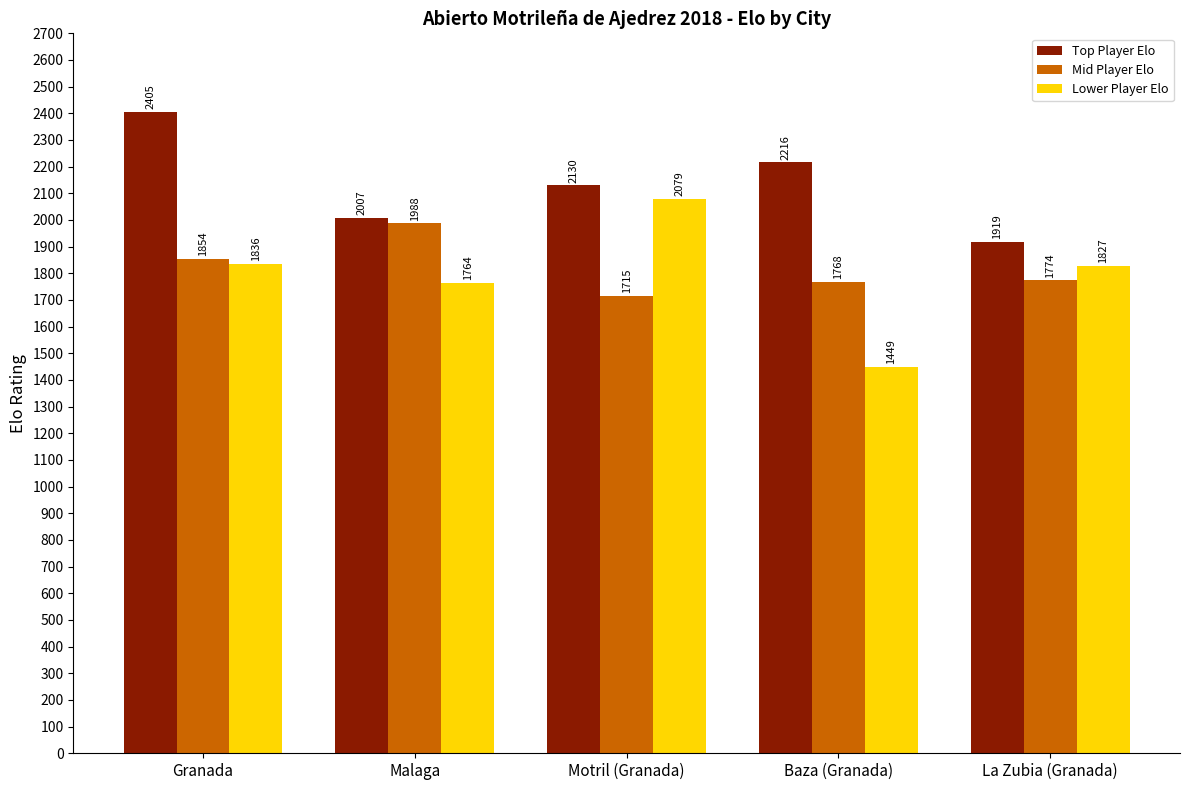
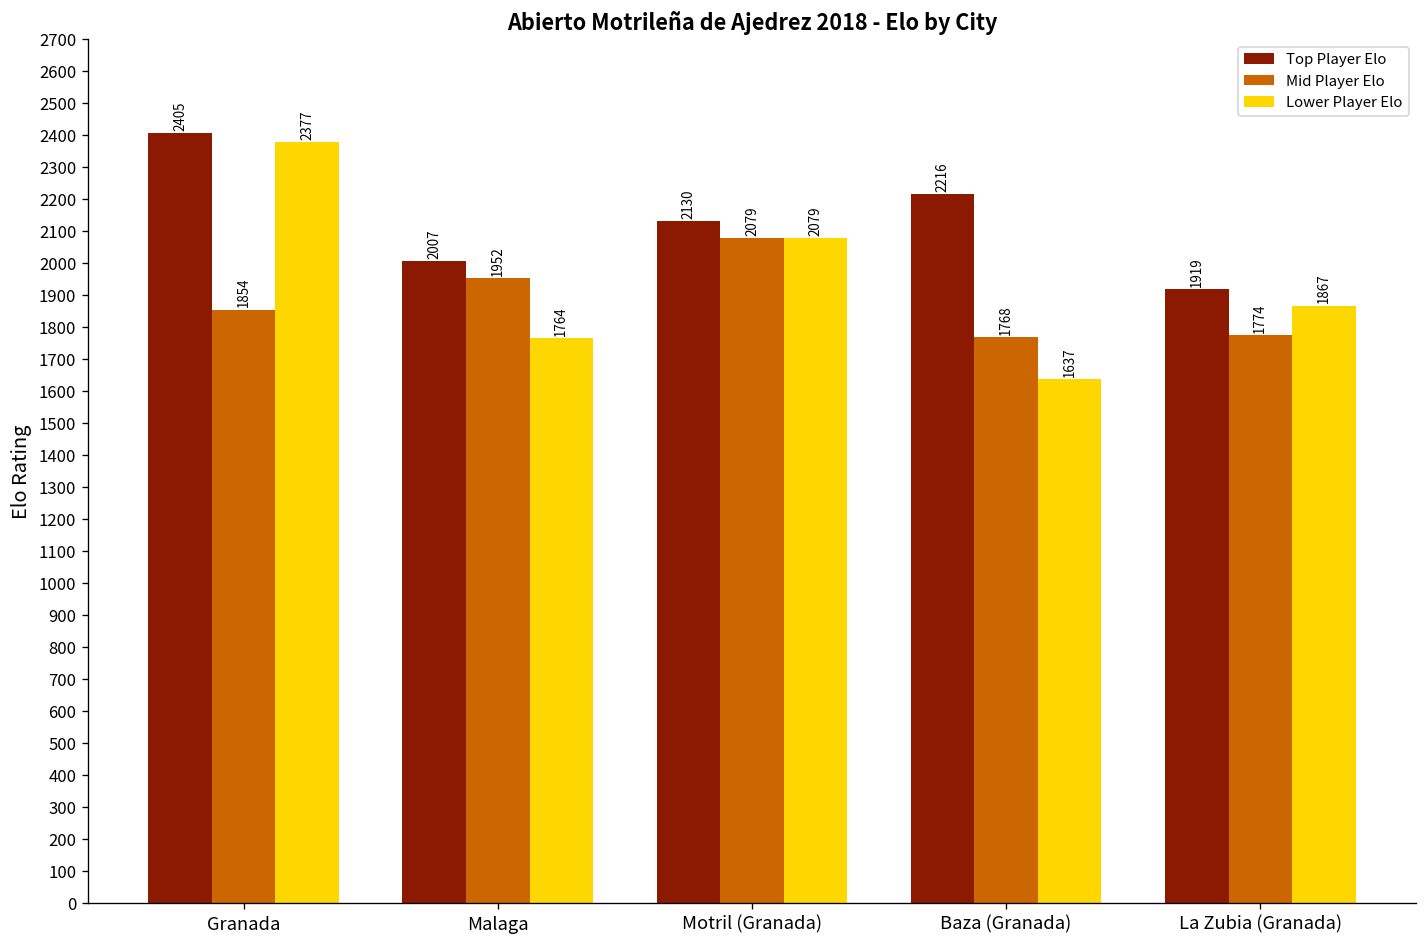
  {
    "Top Player Elo": {
      "Granada": 2405,
      "Malaga": 2007,
      "Motril (Granada)": 2130,
      "Baza (Granada)": 2216,
      "La Zubia (Granada)": 1919
    },
    "Mid Player Elo": {
      "Granada": 1854,
-     "Malaga": 1988,
-     "Motril (Granada)": 1715,
+     "Malaga": 1952,
+     "Motril (Granada)": 2079,
      "Baza (Granada)": 1768,
      "La Zubia (Granada)": 1774
    },
    "Lower Player Elo": {
-     "Granada": 1836,
+     "Granada": 2377,
      "Malaga": 1764,
      "Motril (Granada)": 2079,
-     "Baza (Granada)": 1449,
-     "La Zubia (Granada)": 1827
+     "Baza (Granada)": 1637,
+     "La Zubia (Granada)": 1867
    }
  }
